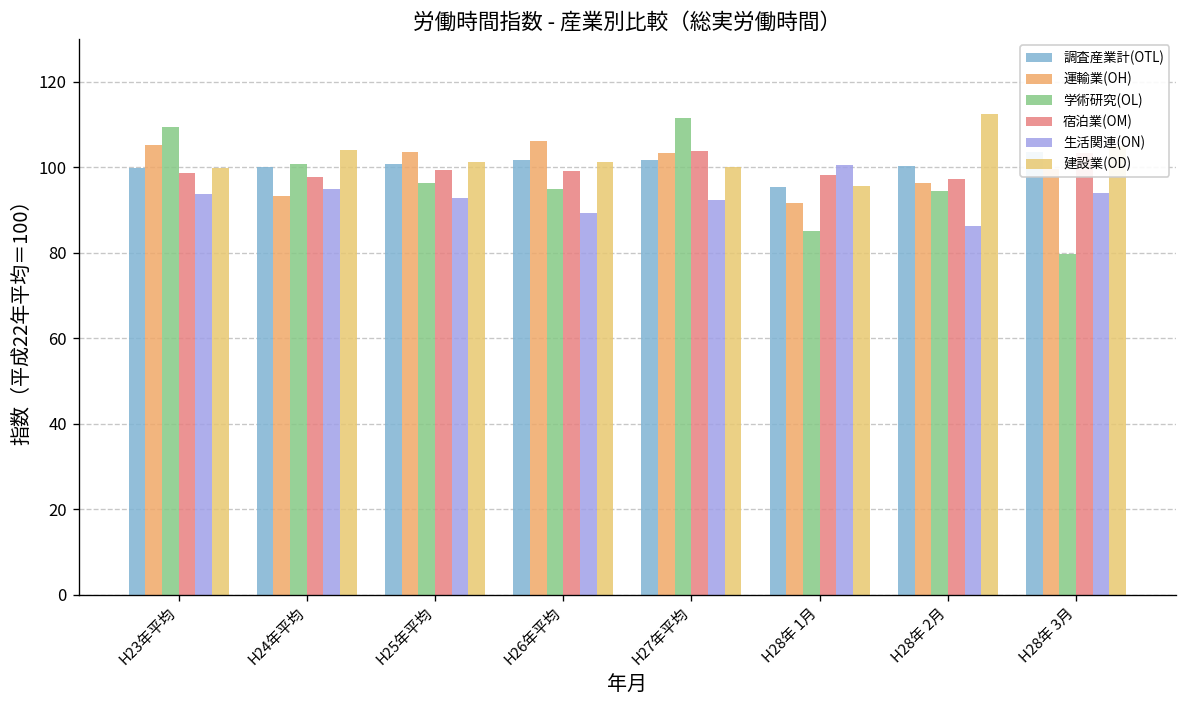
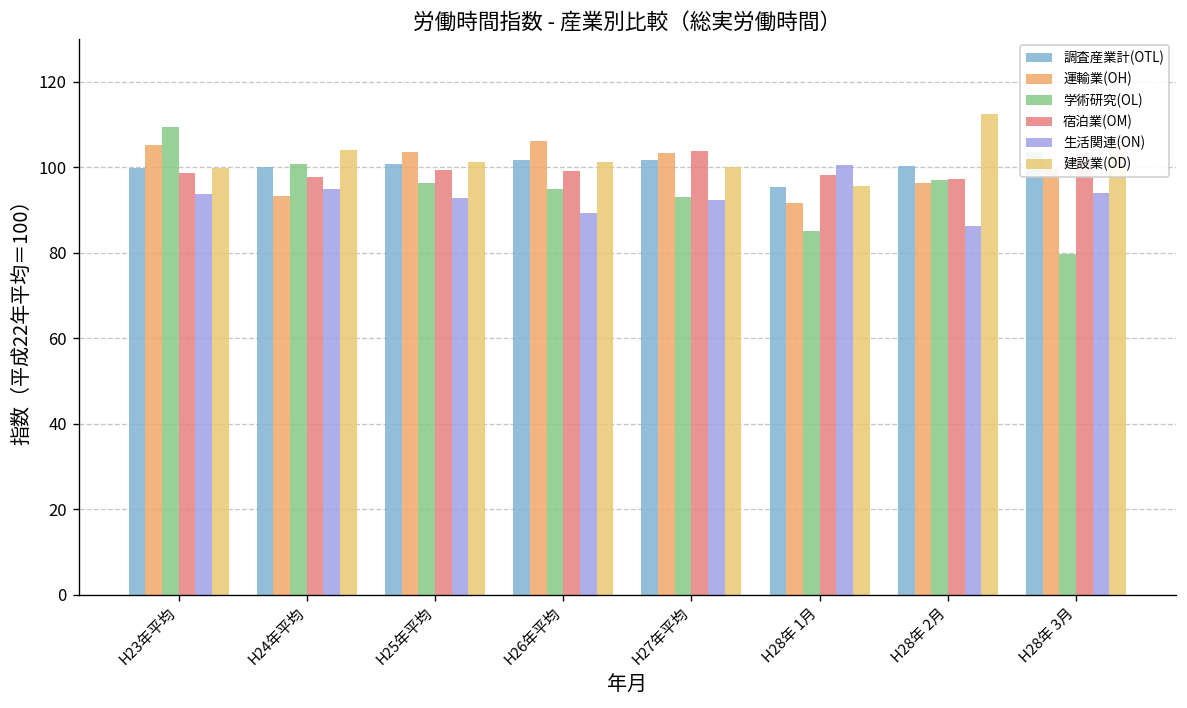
  {
    "学術研究(OL)": {
      "H23年平均": 109,
      "H24年平均": 101,
      "H25年平均": 96,
      "H26年平均": 95,
-     "H27年平均": 111,
+     "H27年平均": 93,
      "H28年 1月": 85,
-     "H28年 2月": 95,
+     "H28年 2月": 97,
      "H28年 3月": 80
    }
  }
